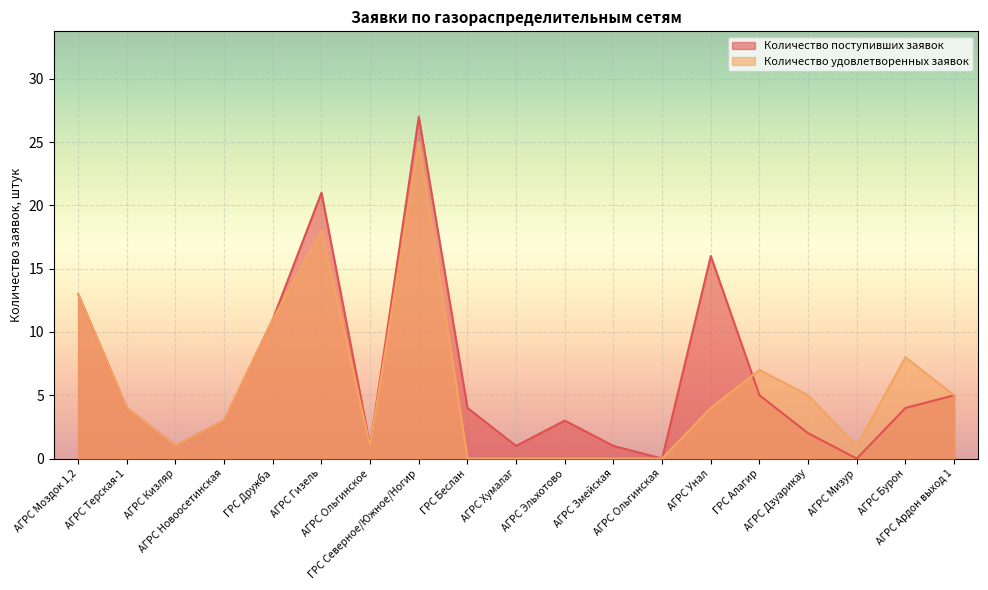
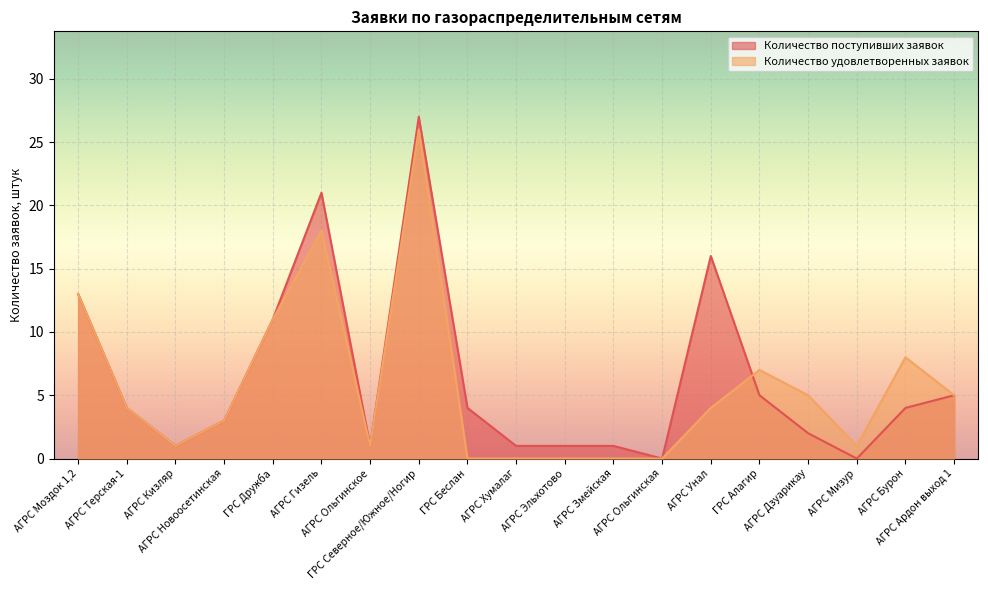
  {
    "Количество поступивших заявок": {
      "АГРС Гизель": 21,
      "ГРС Северное/Южное/Ногир": 27,
      "ГРС Беслан": 4,
      "АГРС Хумалаг": 1,
-     "АГРС Эльхотово": 3,
+     "АГРС Эльхотово": 1,
      "АГРС Змейская": 1,
      "АГРС Унал": 16,
      "ГРС Алагир": 5,
      "АГРС Дзуарикау": 2,
      "АГРС Мизур": 0,
      "АГРС Бурон": 4
    },
    "Количество удовлетворенных заявок": {
      "АГРС Гизель": 18,
-     "ГРС Северное/Южное/Ногир": 25,
+     "ГРС Северное/Южное/Ногир": 26,
      "ГРС Беслан": 0,
      "АГРС Хумалаг": 0,
      "АГРС Эльхотово": 0,
      "АГРС Змейская": 0,
      "АГРС Унал": 4,
      "ГРС Алагир": 7,
      "АГРС Дзуарикау": 5,
      "АГРС Мизур": 1,
      "АГРС Бурон": 8
    }
  }
